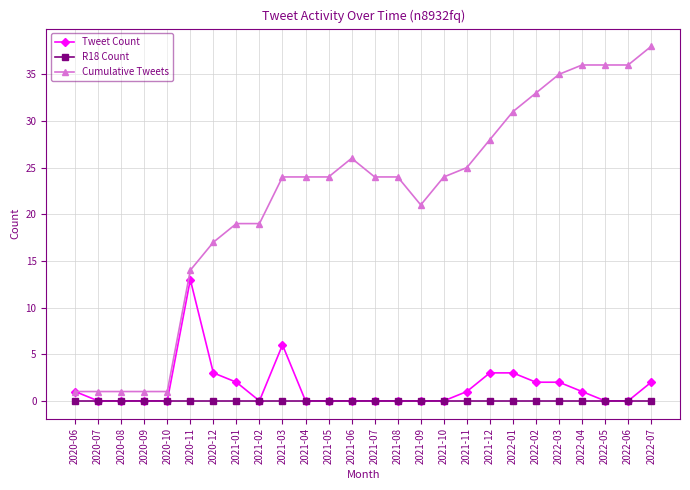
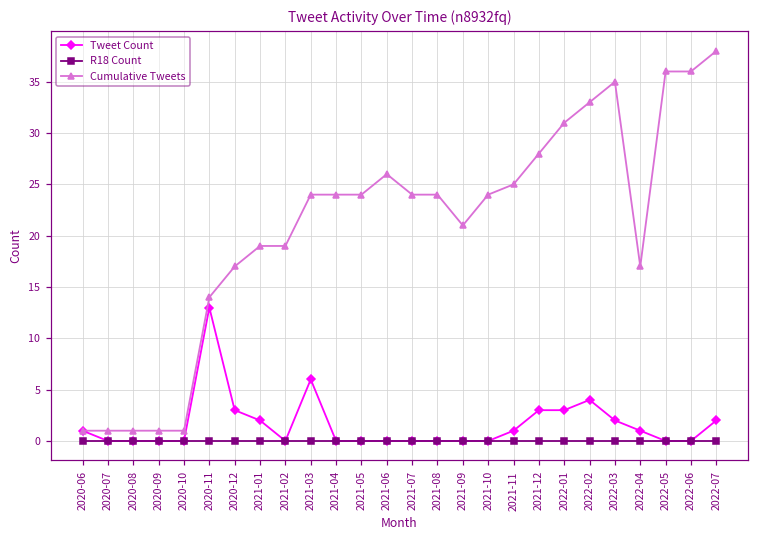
  {
    "Tweet Count": {
      "2020-11": 13,
      "2020-12": 3,
      "2021-01": 2,
      "2021-03": 6,
      "2021-11": 1,
      "2021-12": 3,
      "2022-01": 3,
-     "2022-02": 2,
+     "2022-02": 4,
      "2022-03": 2,
      "2022-04": 1,
      "2022-07": 2
    },
    "R18 Count": {
      "2020-06": 0,
      "2020-11": 0,
      "2020-12": 0,
      "2021-01": 0,
      "2021-03": 0,
      "2021-11": 0,
      "2021-12": 0,
      "2022-01": 0,
      "2022-02": 0,
      "2022-03": 0,
      "2022-04": 0,
      "2022-07": 0
    },
    "Cumulative Tweets": {
      "2020-07": 1,
      "2020-08": 1,
      "2020-09": 1,
      "2020-10": 1,
      "2020-11": 14,
      "2020-12": 17,
      "2021-01": 19,
      "2021-02": 19,
      "2021-03": 24,
      "2021-04": 24,
      "2021-05": 24,
      "2021-06": 26,
      "2021-07": 24,
      "2021-08": 24,
      "2021-09": 21,
      "2021-10": 24,
      "2021-11": 25,
      "2021-12": 28,
      "2022-01": 31,
      "2022-02": 33,
      "2022-03": 35,
-     "2022-04": 36,
+     "2022-04": 17,
      "2022-05": 36,
      "2022-06": 36,
      "2022-07": 38
    }
  }
